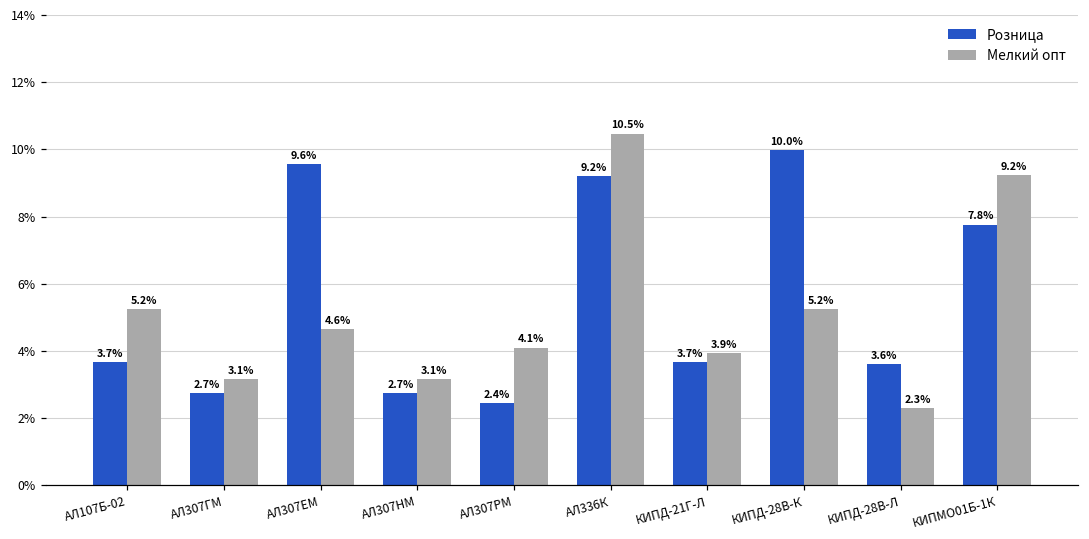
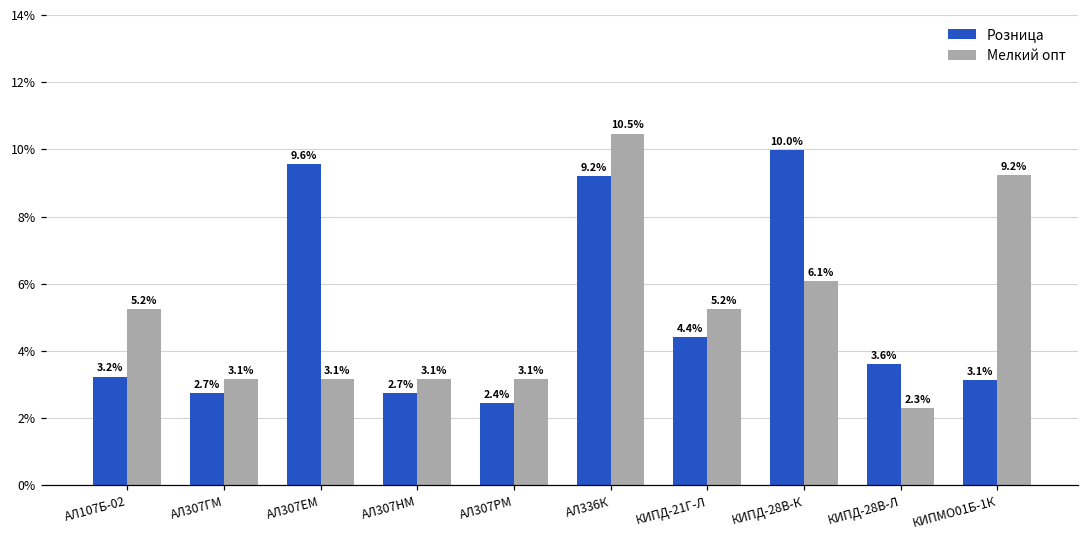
  {
    "Розница": {
-     "АЛ107Б-02": "3.7%",
+     "АЛ107Б-02": "3.2%",
      "АЛ307ГМ": "2.7%",
      "АЛ307ЕМ": "9.6%",
      "АЛ307НМ": "2.7%",
      "АЛ307РМ": "2.4%",
      "АЛ336К": "9.2%",
-     "КИПД-21Г-Л": "3.7%",
+     "КИПД-21Г-Л": "4.4%",
      "КИПД-28В-К": "10.0%",
      "КИПД-28В-Л": "3.6%",
-     "КИПМО01Б-1К": "7.8%"
+     "КИПМО01Б-1К": "3.1%"
    },
    "Мелкий опт": {
      "АЛ107Б-02": "5.2%",
      "АЛ307ГМ": "3.1%",
-     "АЛ307ЕМ": "4.6%",
+     "АЛ307ЕМ": "3.1%",
      "АЛ307НМ": "3.1%",
-     "АЛ307РМ": "4.1%",
+     "АЛ307РМ": "3.1%",
      "АЛ336К": "10.5%",
-     "КИПД-21Г-Л": "3.9%",
-     "КИПД-28В-К": "5.2%",
+     "КИПД-21Г-Л": "5.2%",
+     "КИПД-28В-К": "6.1%",
      "КИПД-28В-Л": "2.3%",
      "КИПМО01Б-1К": "9.2%"
    }
  }
